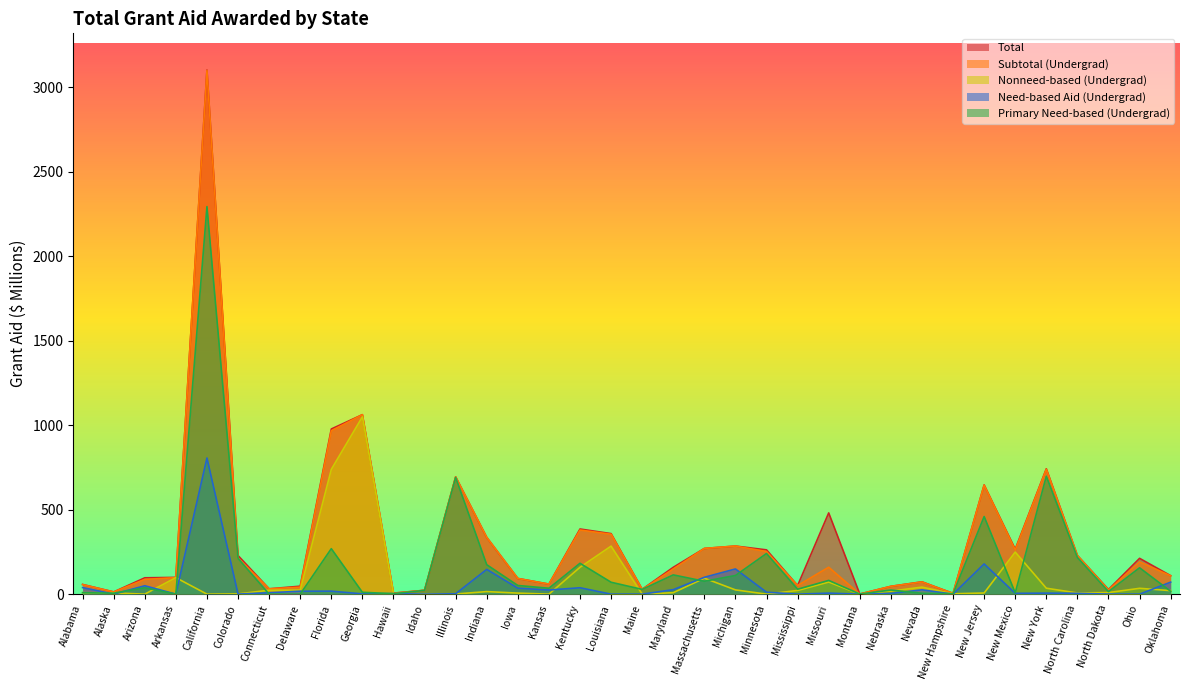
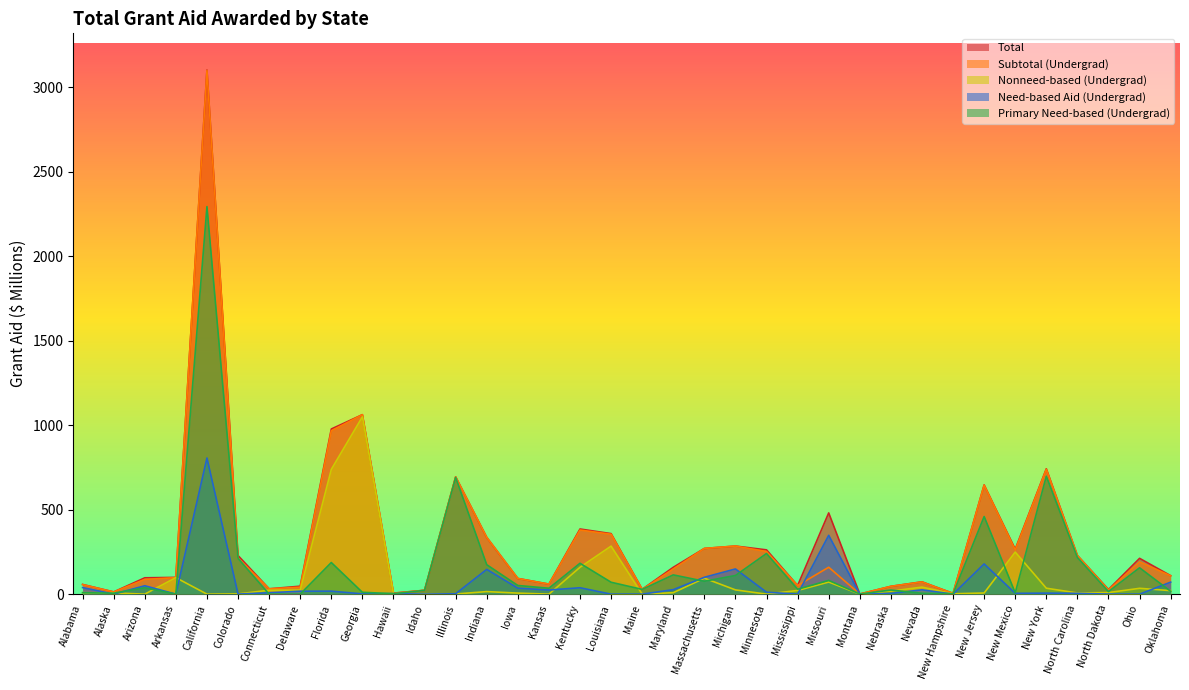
  {
    "Total": {
      "Missouri": 480,
      "Ohio": 210
    },
    "Subtotal (Undergrad)": {
      "Missouri": 160,
      "Ohio": 190
    },
    "Nonneed-based (Undergrad)": {
      "Arizona": 0,
      "California": 0,
      "Florida": 740,
      "Indiana": 20,
      "Iowa": 10,
      "Kansas": 0,
      "Kentucky": 160,
      "Louisiana": 280,
      "Maryland": 10,
      "Michigan": 30,
      "Nevada": 40,
      "New Jersey": 10,
      "New York": 40,
      "Ohio": 30
    },
    "Need-based Aid (Undergrad)": {
      "Alabama": 40,
      "California": 810,
      "Florida": 20,
      "Indiana": 150,
      "Iowa": 40,
      "Kentucky": 40,
      "Louisiana": 0,
      "Maryland": 30,
      "Michigan": 150,
      "Mississippi": 0,
-     "Missouri": 10,
+     "Missouri": 350,
      "Nevada": 30,
      "New Jersey": 180,
      "New York": 10,
      "Ohio": 0,
      "Oklahoma": 70
    },
    "Primary Need-based (Undergrad)": {
      "California": 2290,
      "Delaware": 0,
-     "Florida": 270,
+     "Florida": 190,
      "Indiana": 170,
      "Iowa": 50,
      "Kentucky": 180,
      "Louisiana": 70,
      "Maryland": 110,
      "Massachusetts": 80,
      "Michigan": 110,
      "Nevada": 10,
      "New Jersey": 460,
      "New York": 700,
      "Ohio": 160
    }
  }
